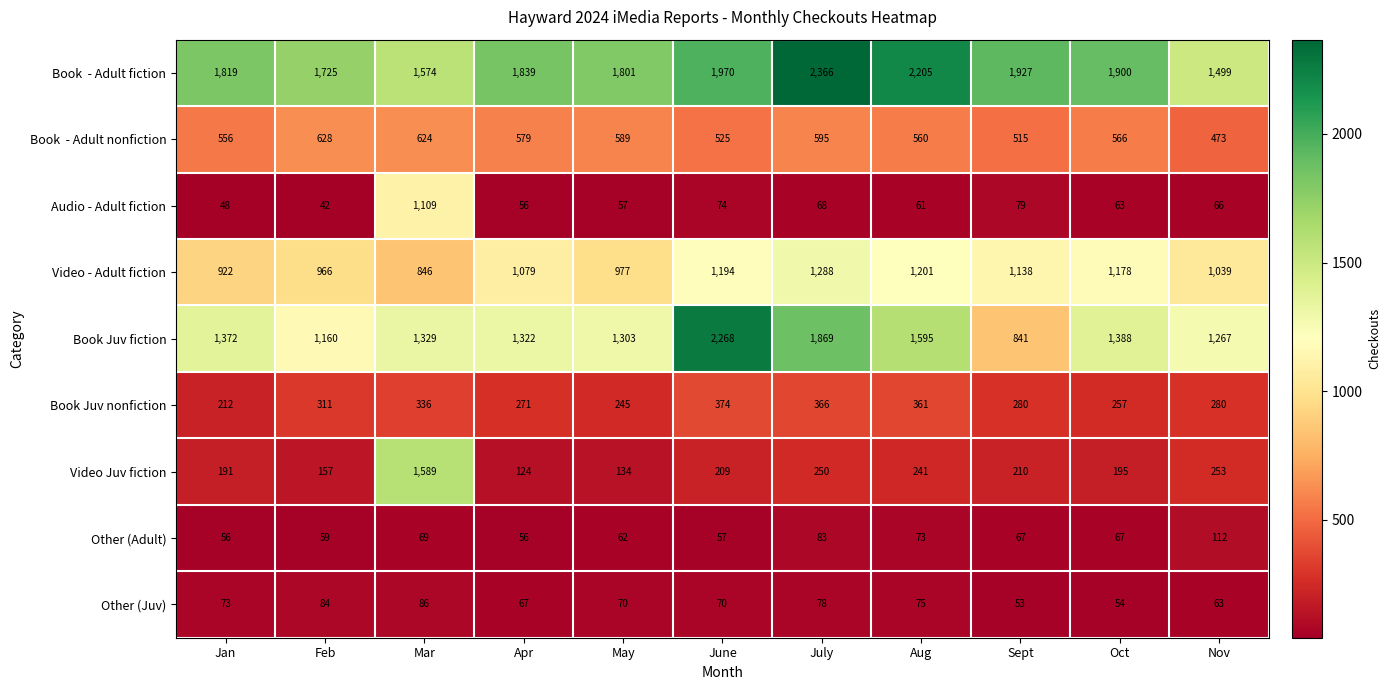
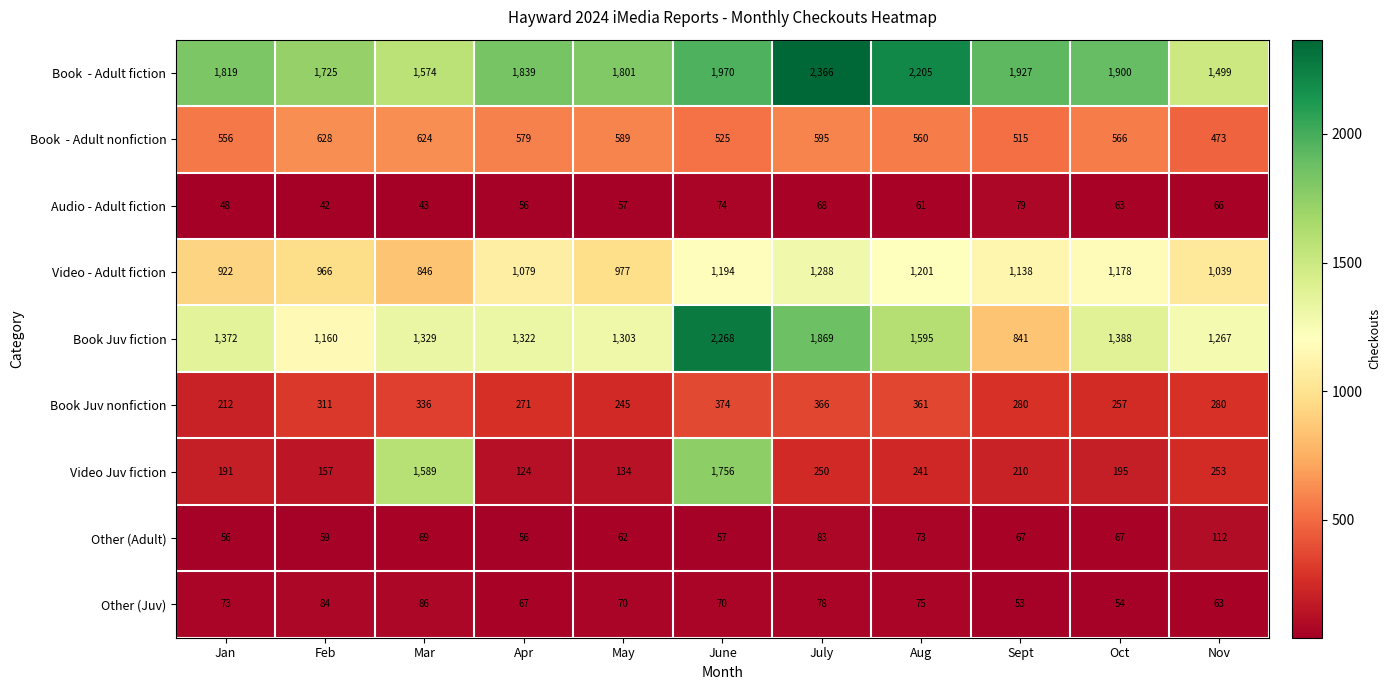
  {
    "Book - Adult fiction": {
      "Jan": "1,819",
      "Feb": "1,725",
      "Mar": "1,574",
      "Apr": "1,839",
      "May": "1,801",
      "June": "1,970",
      "July": "2,366",
      "Aug": "2,205",
      "Sept": "1,927",
      "Oct": "1,900",
      "Nov": "1,499"
    },
    "Book - Adult nonfiction": {
      "Jan": "556",
      "Feb": "628",
      "Mar": "624",
      "Apr": "579",
      "May": "589",
      "June": "525",
      "July": "595",
      "Aug": "560",
      "Sept": "515",
      "Oct": "566",
      "Nov": "473"
    },
    "Audio - Adult fiction": {
      "Jan": "48",
      "Feb": "42",
-     "Mar": "1,109",
+     "Mar": "43",
      "Apr": "56",
      "May": "57",
      "June": "74",
      "July": "68",
      "Aug": "61",
      "Sept": "79",
      "Oct": "63",
      "Nov": "66"
    },
    "Video - Adult fiction": {
      "Jan": "922",
      "Feb": "966",
      "Mar": "846",
      "Apr": "1,079",
      "May": "977",
      "June": "1,194",
      "July": "1,288",
      "Aug": "1,201",
      "Sept": "1,138",
      "Oct": "1,178",
      "Nov": "1,039"
    },
    "Book Juv fiction": {
      "Jan": "1,372",
      "Feb": "1,160",
      "Mar": "1,329",
      "Apr": "1,322",
      "May": "1,303",
      "June": "2,268",
      "July": "1,869",
      "Aug": "1,595",
      "Sept": "841",
      "Oct": "1,388",
      "Nov": "1,267"
    },
    "Book Juv nonfiction": {
      "Jan": "212",
      "Feb": "311",
      "Mar": "336",
      "Apr": "271",
      "May": "245",
      "June": "374",
      "July": "366",
      "Aug": "361",
      "Sept": "280",
      "Oct": "257",
      "Nov": "280"
    },
    "Video Juv fiction": {
      "Jan": "191",
      "Feb": "157",
      "Mar": "1,589",
      "Apr": "124",
      "May": "134",
-     "June": "209",
+     "June": "1,756",
      "July": "250",
      "Aug": "241",
      "Sept": "210",
      "Oct": "195",
      "Nov": "253"
    },
    "Other (Adult)": {
      "Jan": "56",
      "Feb": "59",
      "Mar": "69",
      "Apr": "56",
      "May": "62",
      "June": "57",
      "July": "83",
      "Aug": "73",
      "Sept": "67",
      "Oct": "67",
      "Nov": "112"
    },
    "Other (Juv)": {
      "Jan": "73",
      "Feb": "84",
      "Mar": "86",
      "Apr": "67",
      "May": "70",
      "June": "70",
      "July": "78",
      "Aug": "75",
      "Sept": "53",
      "Oct": "54",
      "Nov": "63"
    }
  }
